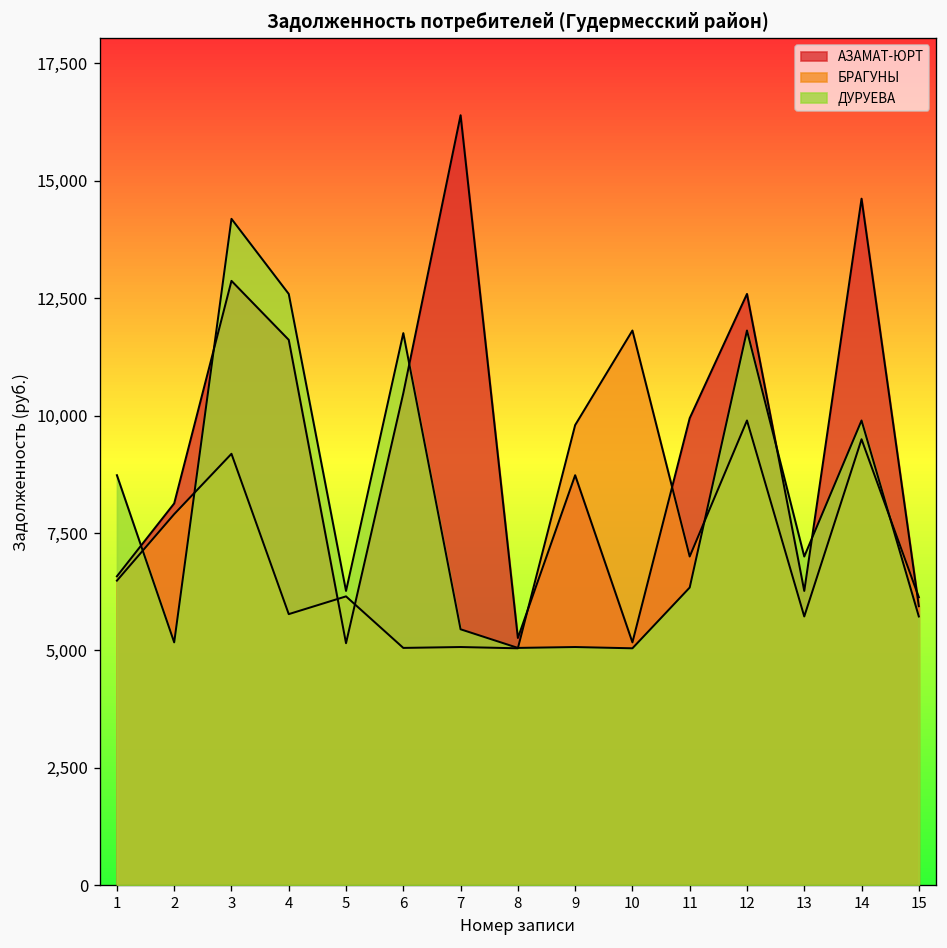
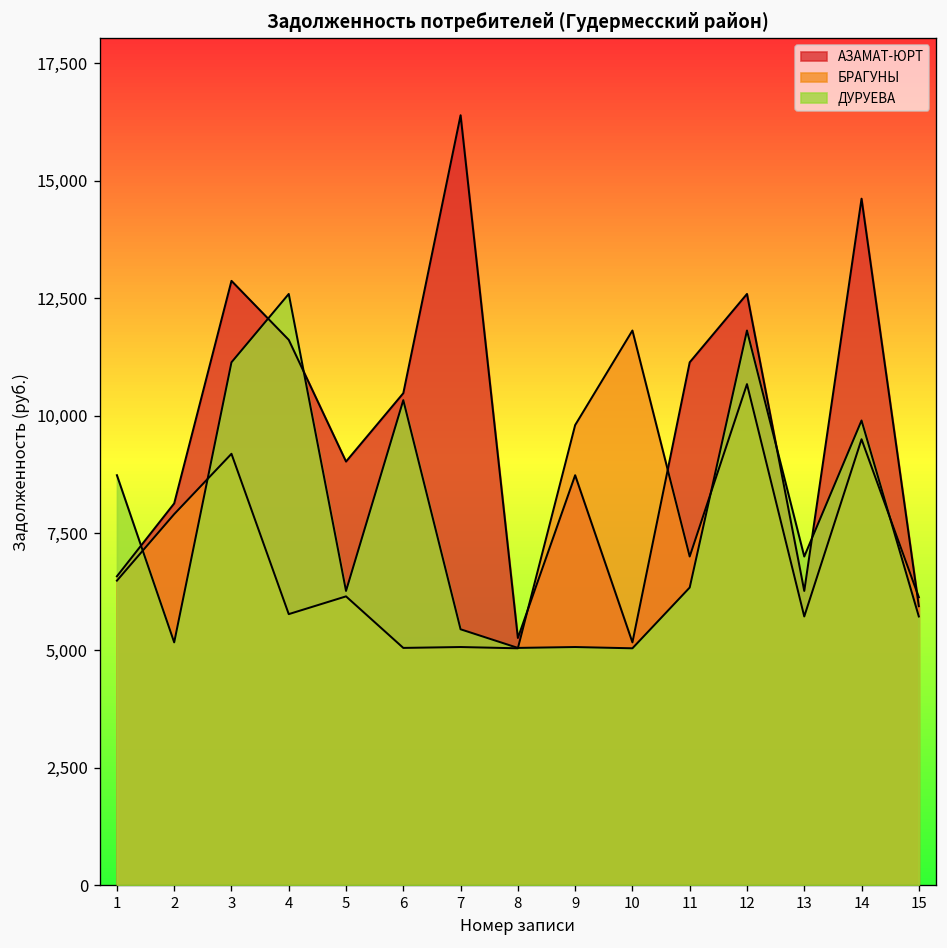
  {
    "АЗАМАТ-ЮРТ": {
      "1": "6,600",
      "2": "8,100",
      "3": "12,900",
      "4": "11,600",
-     "5": "5,200",
+     "5": "9,000",
      "6": "10,500",
      "7": "16,400",
      "8": "5,300",
      "9": "8,700",
      "10": "5,200",
-     "11": "9,900",
+     "11": "11,100",
      "12": "12,600",
      "13": "6,300",
      "14": "14,600",
      "15": "5,900"
    },
    "БРАГУНЫ": {
      "1": "6,500",
      "2": "7,900",
      "3": "9,200",
      "4": "5,800",
      "5": "6,200",
      "6": "5,100",
      "7": "5,100",
      "9": "9,800",
      "10": "11,800",
      "11": "7,000",
-     "12": "9,900",
+     "12": "10,700",
      "13": "5,700",
      "14": "9,500",
      "15": "6,100"
    },
    "ДУРУЕВА": {
      "1": "8,700",
      "2": "5,200",
-     "3": "14,200",
+     "3": "11,100",
      "4": "12,600",
      "5": "6,300",
-     "6": "11,800",
+     "6": "10,300",
      "7": "5,500",
      "9": "5,100",
      "10": "5,000",
      "11": "6,300",
      "12": "11,800",
      "13": "7,000",
      "14": "9,900",
      "15": "5,700"
    }
  }
